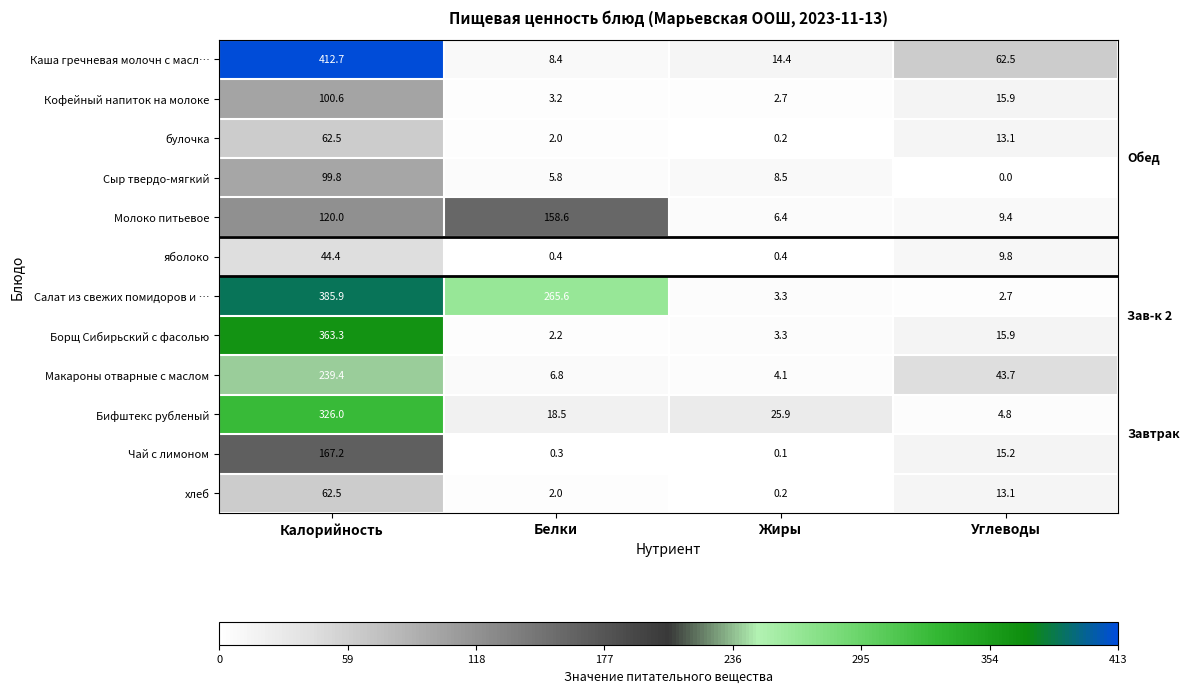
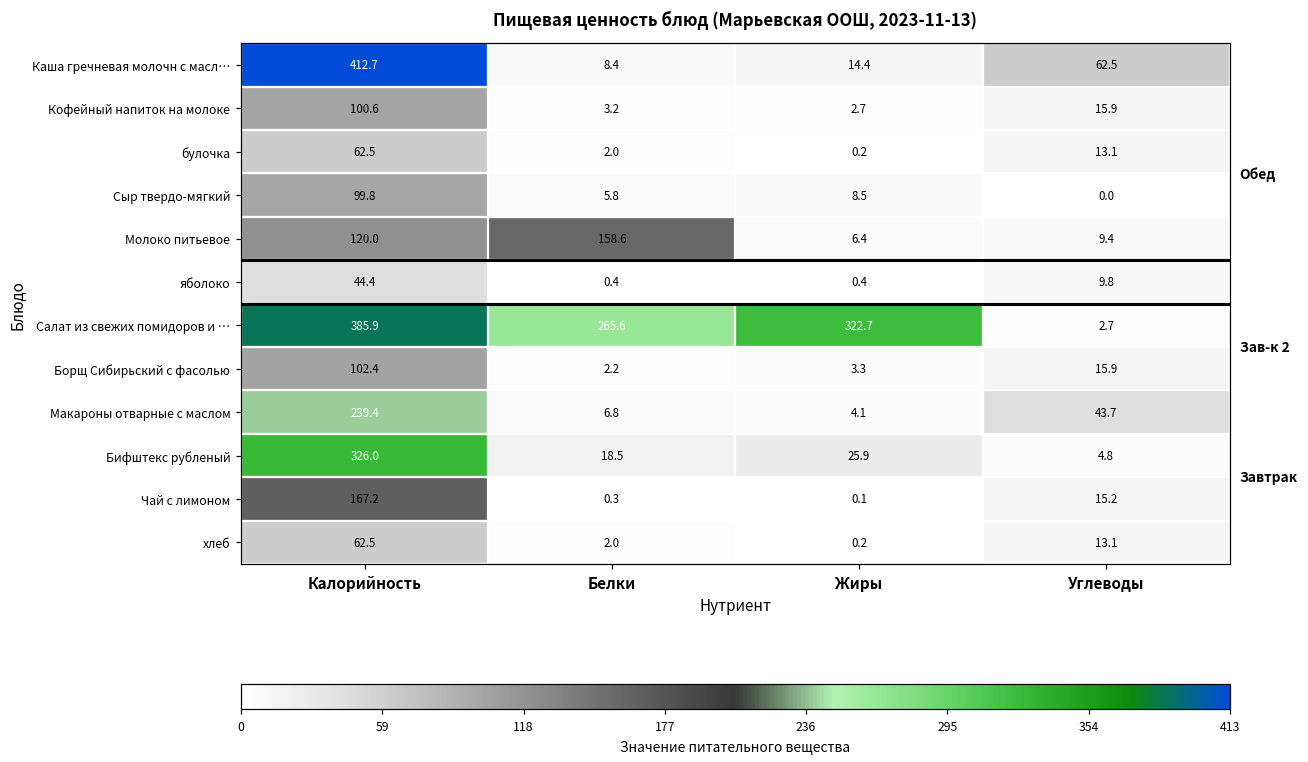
  {
    "Каша гречневая молочн с масл…": {
      "Калорийность": 412.7,
      "Белки": 8.4,
      "Жиры": 14.4,
      "Углеводы": 62.5
    },
    "Кофейный напиток на молоке": {
      "Калорийность": 100.6,
      "Белки": 3.2,
      "Жиры": 2.7,
      "Углеводы": 15.9
    },
    "булочка": {
      "Калорийность": 62.5,
      "Белки": 2.0,
      "Жиры": 0.2,
      "Углеводы": 13.1
    },
    "Сыр твердо-мягкий": {
      "Калорийность": 99.8,
      "Белки": 5.8,
      "Жиры": 8.5,
      "Углеводы": 0.0
    },
    "Молоко питьевое": {
      "Калорийность": 120.0,
      "Белки": 158.6,
      "Жиры": 6.4,
      "Углеводы": 9.4
    },
    "яболоко": {
      "Калорийность": 44.4,
      "Белки": 0.4,
      "Жиры": 0.4,
      "Углеводы": 9.8
    },
    "Салат из свежих помидоров и …": {
      "Калорийность": 385.9,
      "Белки": 265.6,
-     "Жиры": 3.3,
+     "Жиры": 322.7,
      "Углеводы": 2.7
    },
    "Борщ Сибирьский c фасолью": {
-     "Калорийность": 363.3,
+     "Калорийность": 102.4,
      "Белки": 2.2,
      "Жиры": 3.3,
      "Углеводы": 15.9
    },
    "Макароны отварные с маслом": {
      "Калорийность": 239.4,
      "Белки": 6.8,
      "Жиры": 4.1,
      "Углеводы": 43.7
    },
    "Бифштекс рубленый": {
      "Калорийность": 326.0,
      "Белки": 18.5,
      "Жиры": 25.9,
      "Углеводы": 4.8
    },
    "Чай с лимоном": {
      "Калорийность": 167.2,
      "Белки": 0.3,
      "Жиры": 0.1,
      "Углеводы": 15.2
    },
    "хлеб": {
      "Калорийность": 62.5,
      "Белки": 2.0,
      "Жиры": 0.2,
      "Углеводы": 13.1
    }
  }
